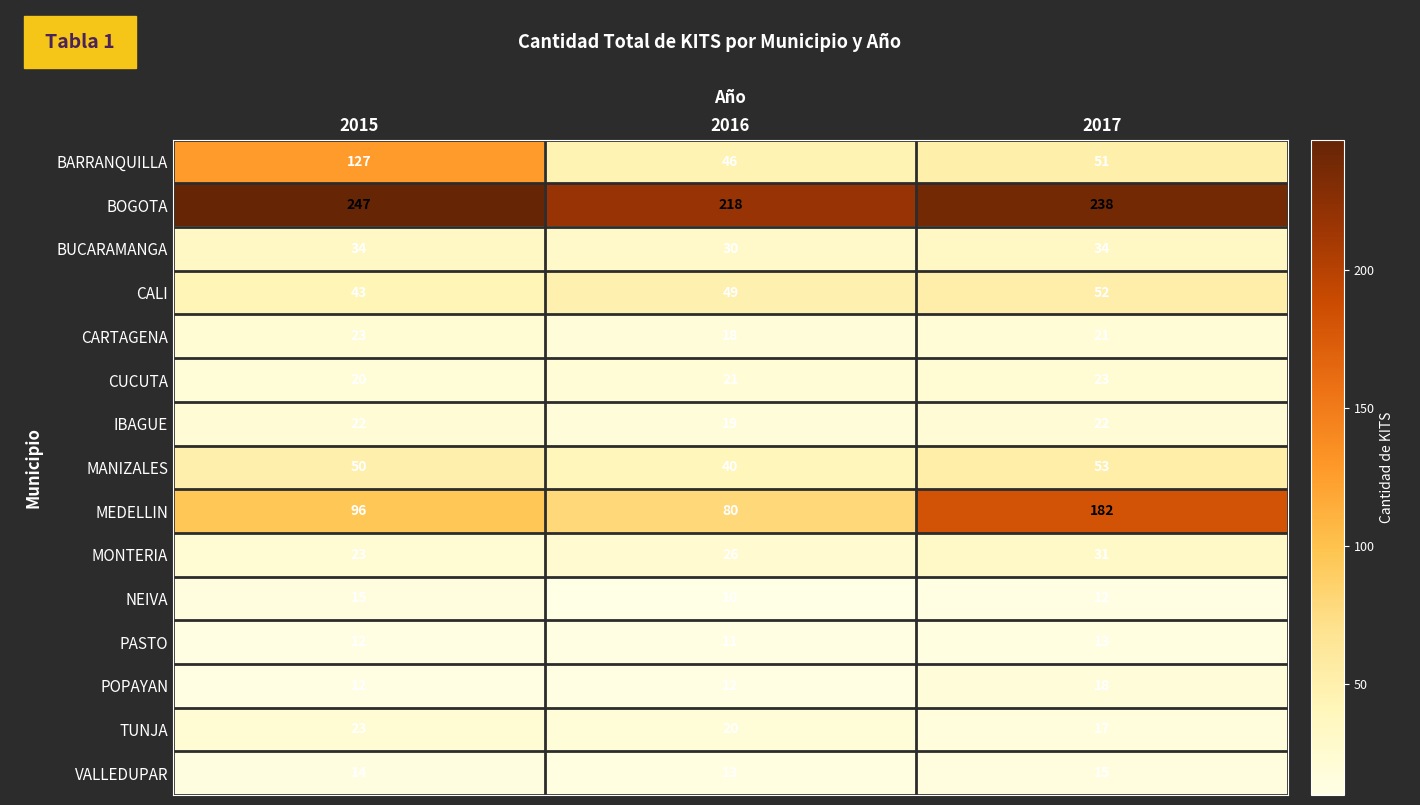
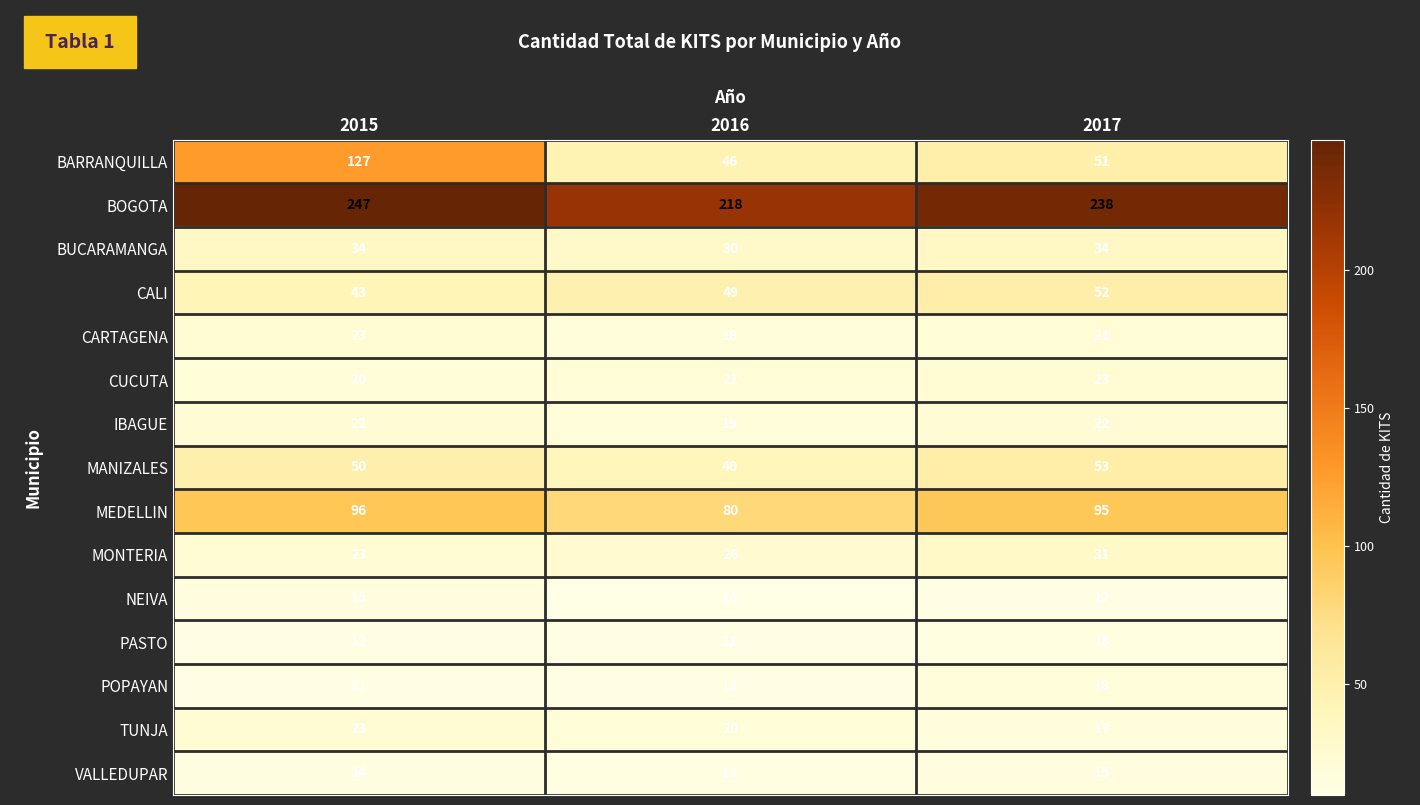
  {
    "BARRANQUILLA": {
      "2015": 127,
      "2016": 46,
      "2017": 51
    },
    "BOGOTA": {
      "2015": 247,
      "2016": 218,
      "2017": 238
    },
    "BUCARAMANGA": {
      "2015": 34,
      "2016": 30,
      "2017": 34
    },
    "CALI": {
      "2015": 43,
      "2016": 49,
      "2017": 52
    },
    "MANIZALES": {
      "2015": 50,
      "2016": 40,
      "2017": 53
    },
    "MEDELLIN": {
      "2015": 96,
      "2016": 80,
-     "2017": 182
+     "2017": 95
    },
    "MONTERIA": {
      "2016": 26,
      "2017": 31
    }
  }
